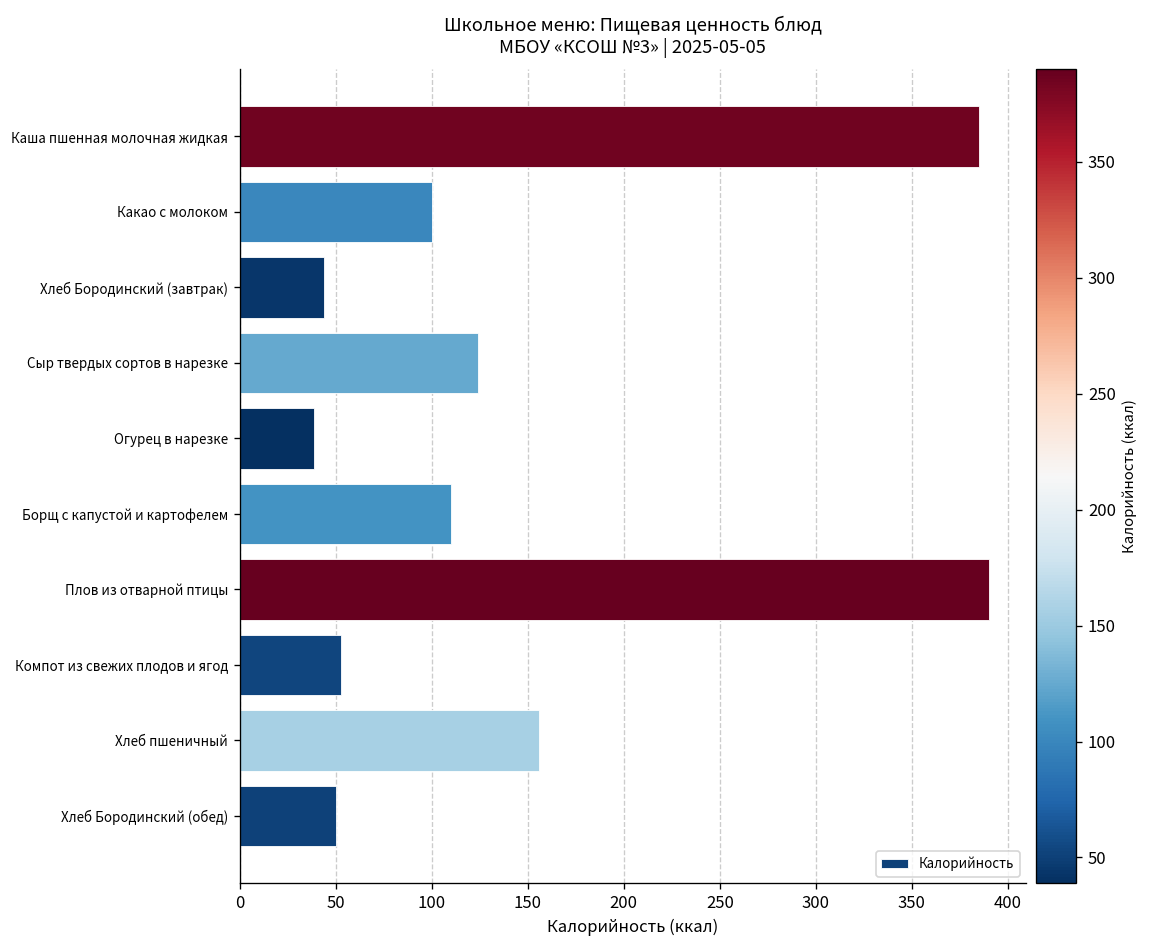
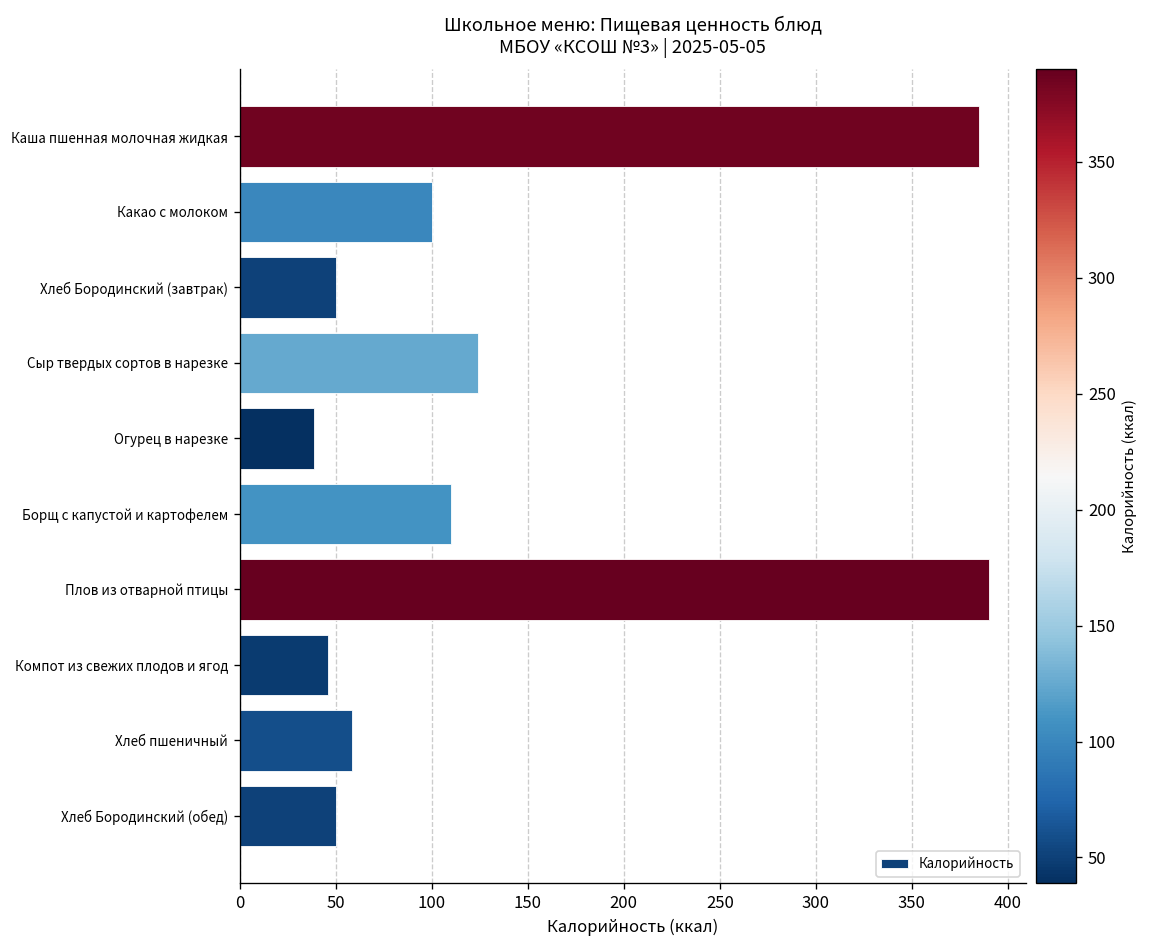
  {
    "Каша пшенная молочная жидкая": 385,
    "Какао с молоком": 100,
-   "Хлеб Бородинский (завтрак)": 44,
+   "Хлеб Бородинский (завтрак)": 50,
    "Сыр твердых сортов в нарезке": 124,
    "Огурец в нарезке": 39,
    "Борщ с капустой и картофелем": 110,
    "Плов из отварной птицы": 390,
-   "Компот из свежих плодов и ягод": 53,
-   "Хлеб пшеничный": 156,
+   "Компот из свежих плодов и ягод": 46,
+   "Хлеб пшеничный": 59,
    "Хлеб Бородинский (обед)": 50
  }
